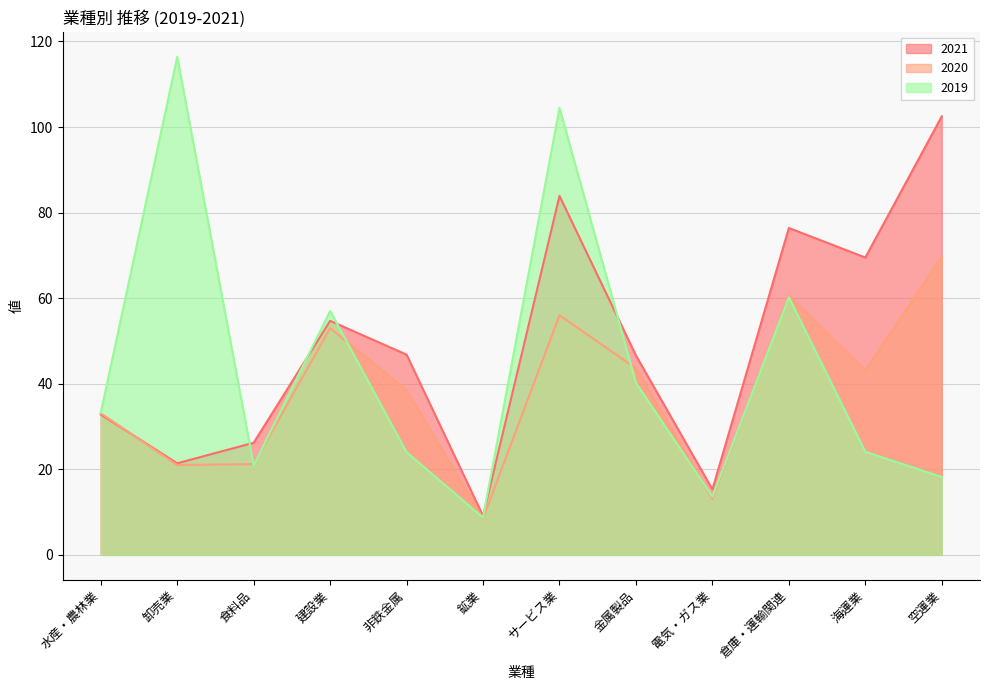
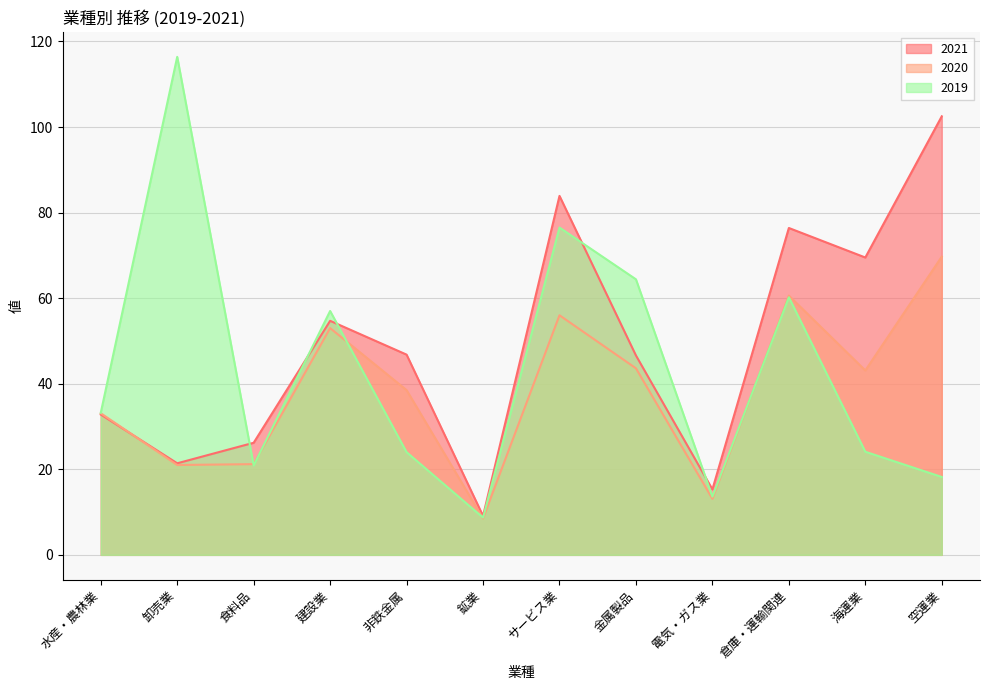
  {
    "2019": {
      "卸売業": 116,
      "建設業": 57,
      "非鉄金属": 24,
-     "サービス業": 105,
-     "金属製品": 40,
+     "サービス業": 77,
+     "金属製品": 64,
      "海運業": 24,
      "空運業": 18
    }
  }
